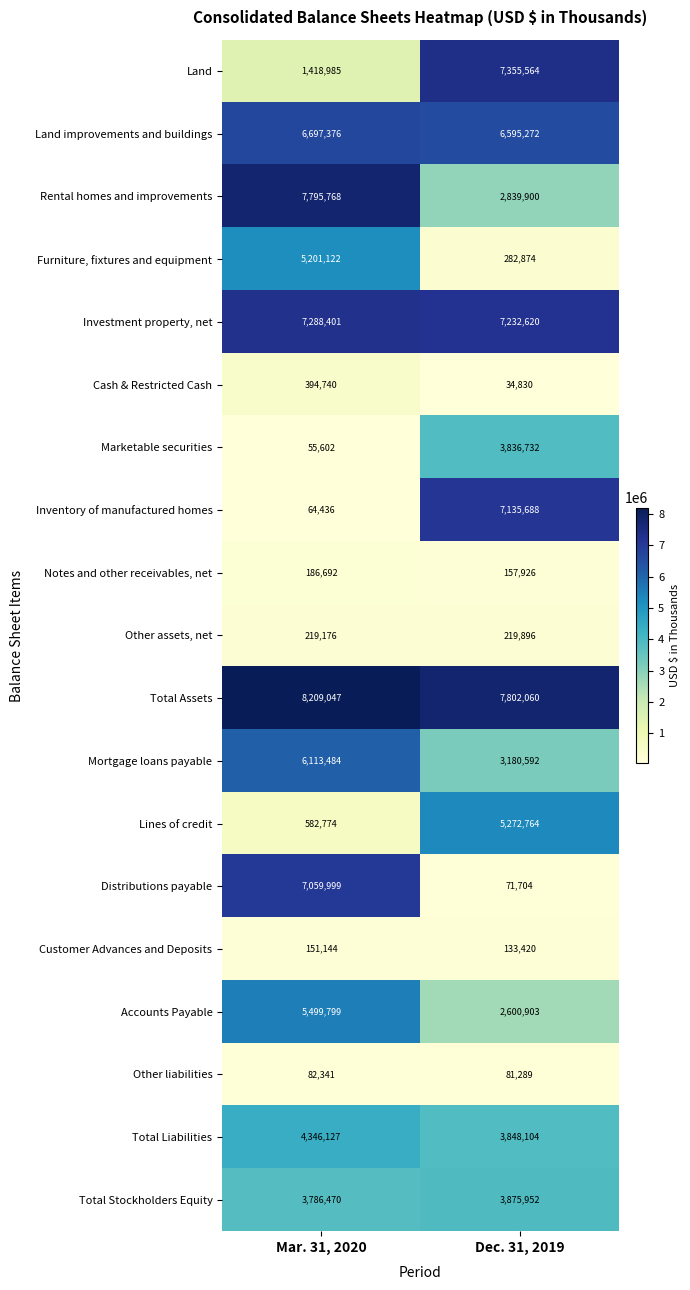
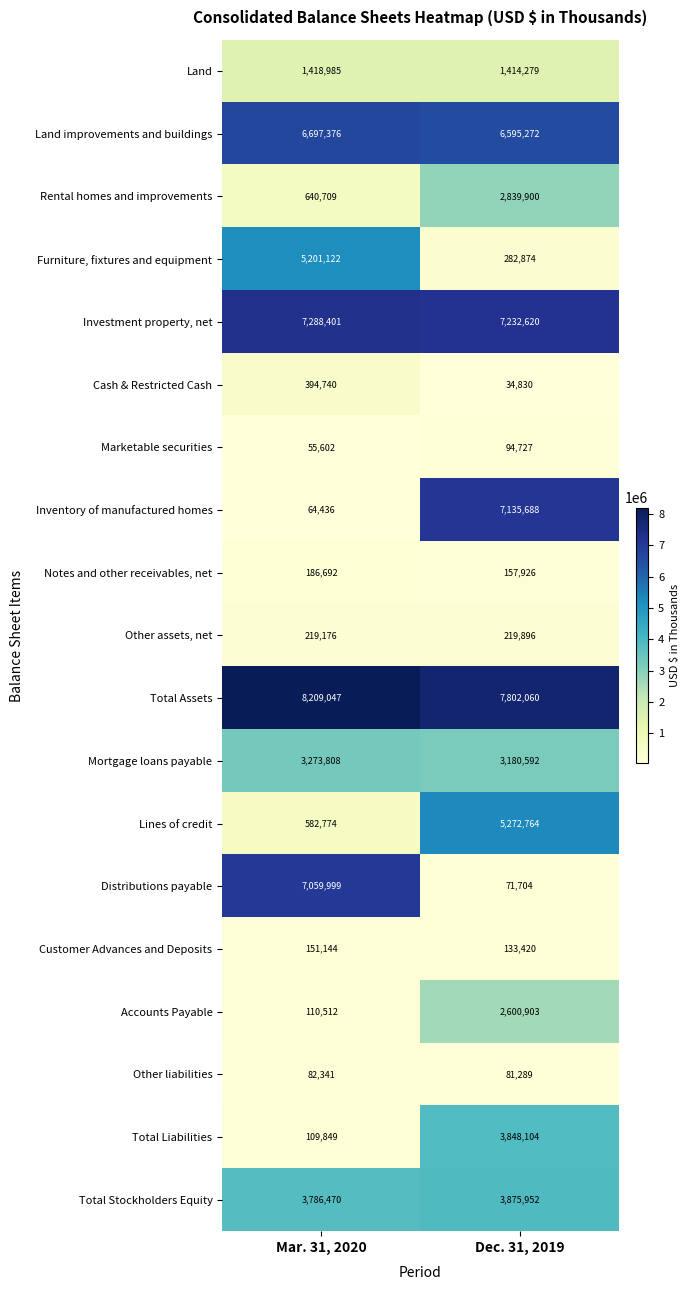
  {
    "Land": {
      "Mar. 31, 2020": "1,418,985",
-     "Dec. 31, 2019": "7,355,564"
+     "Dec. 31, 2019": "1,414,279"
    },
    "Land improvements and buildings": {
      "Mar. 31, 2020": "6,697,376",
      "Dec. 31, 2019": "6,595,272"
    },
    "Rental homes and improvements": {
-     "Mar. 31, 2020": "7,795,768",
+     "Mar. 31, 2020": "640,709",
      "Dec. 31, 2019": "2,839,900"
    },
    "Furniture, fixtures and equipment": {
      "Mar. 31, 2020": "5,201,122",
      "Dec. 31, 2019": "282,874"
    },
    "Investment property, net": {
      "Mar. 31, 2020": "7,288,401",
      "Dec. 31, 2019": "7,232,620"
    },
    "Cash & Restricted Cash": {
      "Mar. 31, 2020": "394,740",
      "Dec. 31, 2019": "34,830"
    },
    "Marketable securities": {
      "Mar. 31, 2020": "55,602",
-     "Dec. 31, 2019": "3,836,732"
+     "Dec. 31, 2019": "94,727"
    },
    "Inventory of manufactured homes": {
      "Mar. 31, 2020": "64,436",
      "Dec. 31, 2019": "7,135,688"
    },
    "Notes and other receivables, net": {
      "Mar. 31, 2020": "186,692",
      "Dec. 31, 2019": "157,926"
    },
    "Other assets, net": {
      "Mar. 31, 2020": "219,176",
      "Dec. 31, 2019": "219,896"
    },
    "Total Assets": {
      "Mar. 31, 2020": "8,209,047",
      "Dec. 31, 2019": "7,802,060"
    },
    "Mortgage loans payable": {
-     "Mar. 31, 2020": "6,113,484",
+     "Mar. 31, 2020": "3,273,808",
      "Dec. 31, 2019": "3,180,592"
    },
    "Lines of credit": {
      "Mar. 31, 2020": "582,774",
      "Dec. 31, 2019": "5,272,764"
    },
    "Distributions payable": {
      "Mar. 31, 2020": "7,059,999",
      "Dec. 31, 2019": "71,704"
    },
    "Customer Advances and Deposits": {
      "Mar. 31, 2020": "151,144",
      "Dec. 31, 2019": "133,420"
    },
    "Accounts Payable": {
-     "Mar. 31, 2020": "5,499,799",
+     "Mar. 31, 2020": "110,512",
      "Dec. 31, 2019": "2,600,903"
    },
    "Other liabilities": {
      "Mar. 31, 2020": "82,341",
      "Dec. 31, 2019": "81,289"
    },
    "Total Liabilities": {
-     "Mar. 31, 2020": "4,346,127",
+     "Mar. 31, 2020": "109,849",
      "Dec. 31, 2019": "3,848,104"
    },
    "Total Stockholders Equity": {
      "Mar. 31, 2020": "3,786,470",
      "Dec. 31, 2019": "3,875,952"
    }
  }
